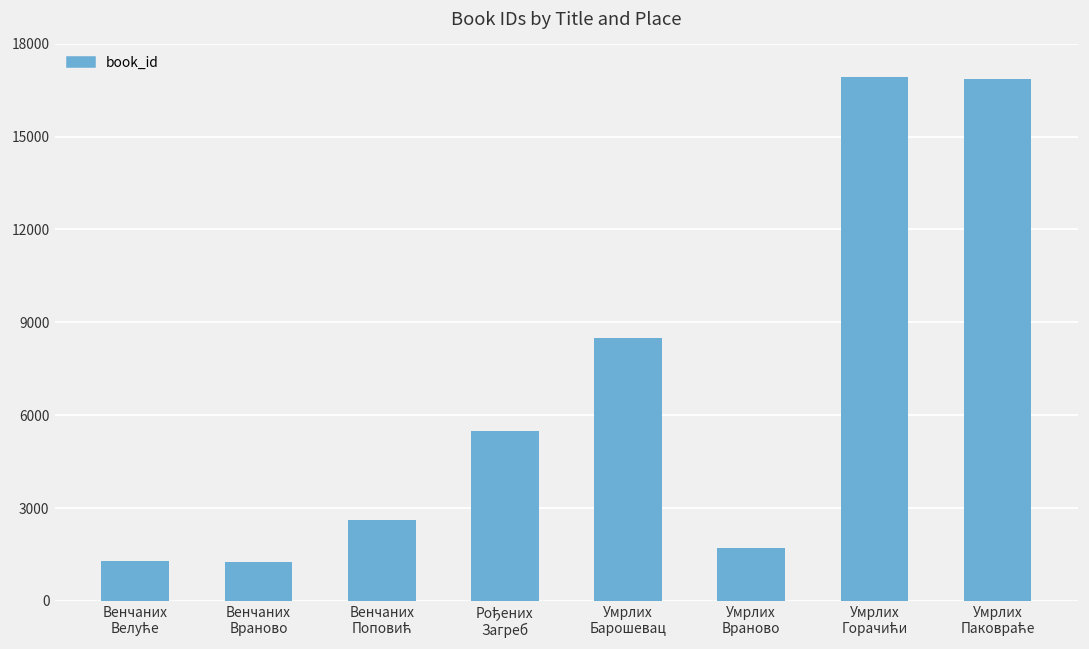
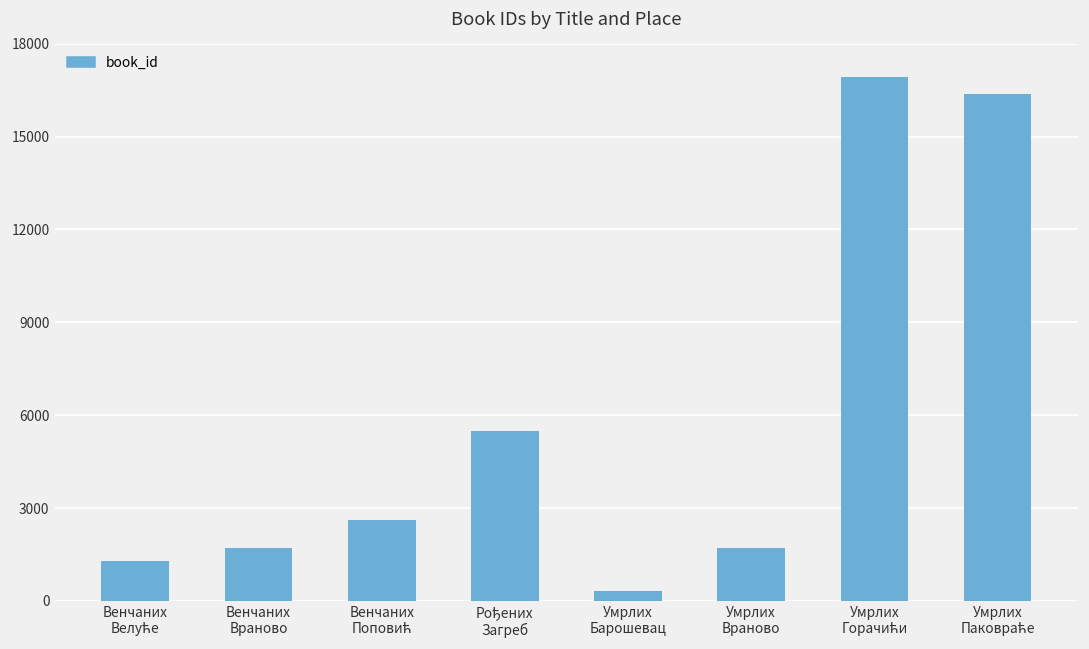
  {
    "Венчаних Велуће": 1300,
-   "Венчаних Враново": 1200,
+   "Венчаних Враново": 1700,
    "Венчаних Поповић": 2600,
    "Рођених Загреб": 5500,
-   "Умрлих Барошевац": 8500,
+   "Умрлих Барошевац": 300,
    "Умрлих Враново": 1700,
    "Умрлих Горачићи": 16900,
-   "Умрлих Паковраће": 16800
+   "Умрлих Паковраће": 16400
  }
